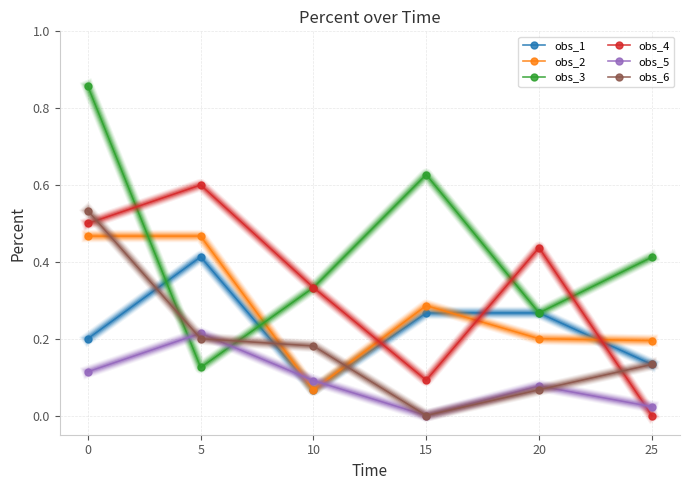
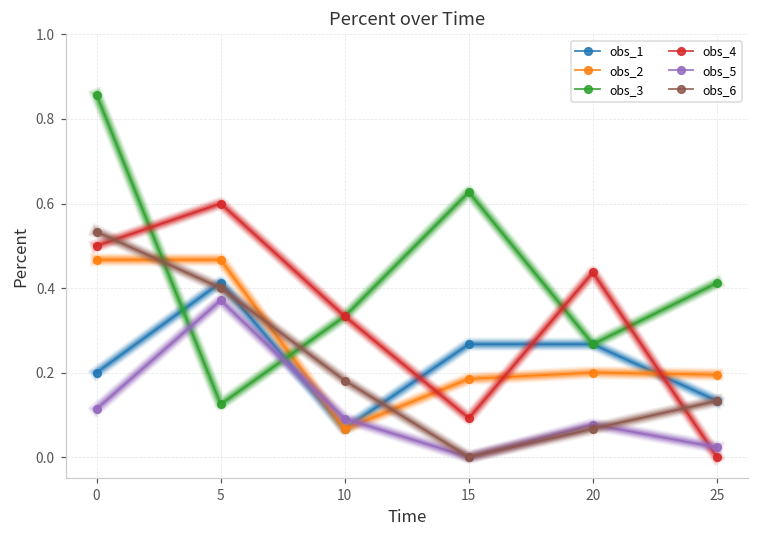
  {
    "obs_1": {
      "0": 0.20,
      "5": 0.41,
      "15": 0.27
    },
    "obs_2": {
      "0": 0.47,
      "5": 0.47,
-     "15": 0.29,
+     "15": 0.19,
      "20": 0.20,
      "25": 0.20
    },
    "obs_3": {
      "0": 0.86,
      "5": 0.13,
      "15": 0.63,
      "25": 0.41
    },
    "obs_4": {
      "0": 0.50,
      "5": 0.60,
      "15": 0.09,
      "20": 0.44,
      "25": 0.00
    },
    "obs_5": {
      "0": 0.11,
-     "5": 0.21,
+     "5": 0.37,
      "10": 0.09,
      "20": 0.08,
      "25": 0.02
    },
    "obs_6": {
      "0": 0.53,
-     "5": 0.2,
+     "5": 0.4,
      "10": 0.18,
      "20": 0.07
    }
  }
